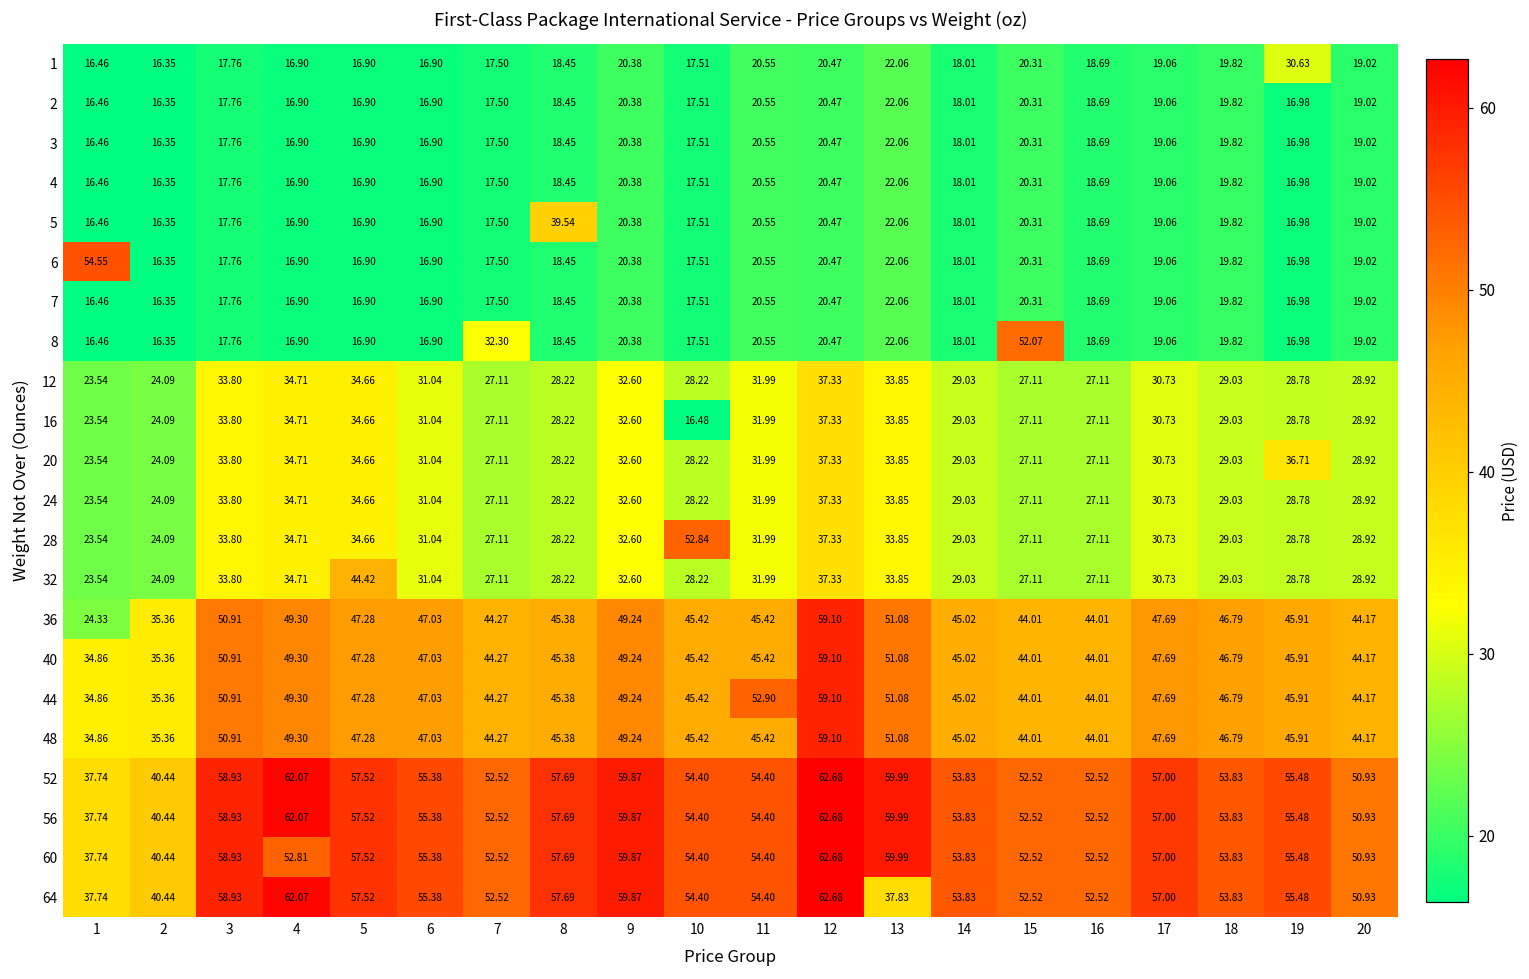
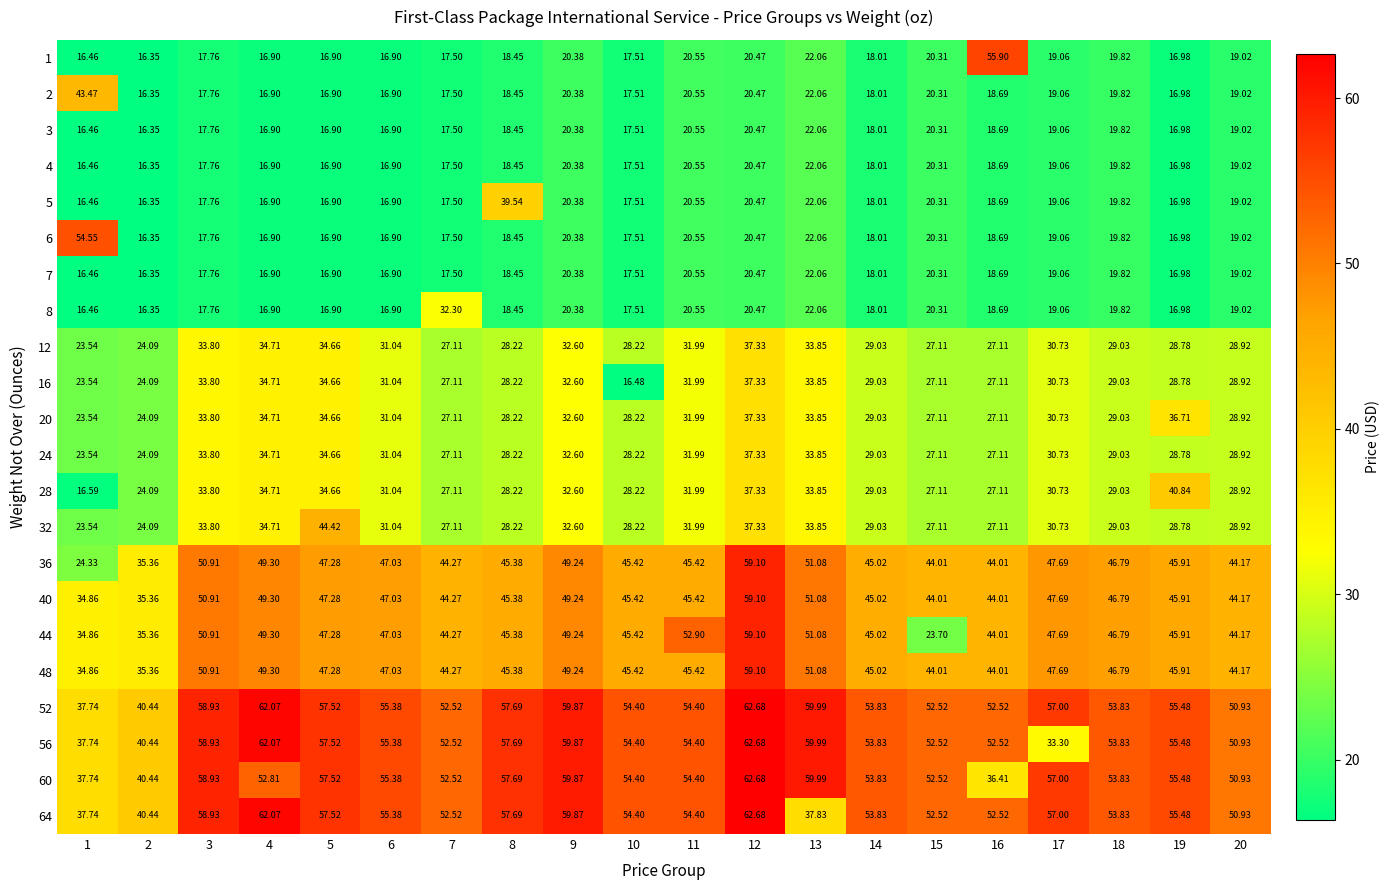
  {
    "1": {
      "1": 16.46,
      "2": 16.35,
      "3": 17.76,
      "4": 16.90,
      "5": 16.90,
      "6": 16.90,
      "7": 17.50,
      "8": 18.45,
      "9": 20.38,
      "10": 17.51,
      "11": 20.55,
      "12": 20.47,
      "13": 22.06,
      "14": 18.01,
      "15": 20.31,
-     "16": 18.69,
+     "16": 55.90,
      "17": 19.06,
      "18": 19.82,
-     "19": 30.63,
+     "19": 16.98,
      "20": 19.02
    },
    "2": {
-     "1": 16.46,
+     "1": 43.47,
      "2": 16.35,
      "3": 17.76,
      "4": 16.90,
      "5": 16.90,
      "6": 16.90,
      "7": 17.50,
      "8": 18.45,
      "9": 20.38,
      "10": 17.51,
      "11": 20.55,
      "12": 20.47,
      "13": 22.06,
      "14": 18.01,
      "15": 20.31,
      "16": 18.69,
      "17": 19.06,
      "18": 19.82,
      "19": 16.98,
      "20": 19.02
    },
    "8": {
      "1": 16.46,
      "2": 16.35,
      "3": 17.76,
      "4": 16.90,
      "5": 16.90,
      "6": 16.90,
      "7": 32.30,
      "8": 18.45,
      "9": 20.38,
      "10": 17.51,
      "11": 20.55,
      "12": 20.47,
      "13": 22.06,
      "14": 18.01,
-     "15": 52.07,
+     "15": 20.31,
      "16": 18.69,
      "17": 19.06,
      "18": 19.82,
      "19": 16.98,
      "20": 19.02
    },
    "28": {
-     "1": 23.54,
+     "1": 16.59,
      "2": 24.09,
      "3": 33.80,
      "4": 34.71,
      "5": 34.66,
      "6": 31.04,
      "7": 27.11,
      "8": 28.22,
      "9": 32.60,
-     "10": 52.84,
+     "10": 28.22,
      "11": 31.99,
      "12": 37.33,
      "13": 33.85,
      "14": 29.03,
      "15": 27.11,
      "16": 27.11,
      "17": 30.73,
      "18": 29.03,
-     "19": 28.78,
+     "19": 40.84,
      "20": 28.92
    },
    "44": {
      "1": 34.86,
      "2": 35.36,
      "3": 50.91,
      "4": 49.30,
      "5": 47.28,
      "6": 47.03,
      "7": 44.27,
      "8": 45.38,
      "9": 49.24,
      "10": 45.42,
      "11": 52.90,
      "12": 59.10,
      "13": 51.08,
      "14": 45.02,
-     "15": 44.01,
+     "15": 23.70,
      "16": 44.01,
      "17": 47.69,
      "18": 46.79,
      "19": 45.91,
      "20": 44.17
    },
    "56": {
      "1": 37.74,
      "2": 40.44,
      "3": 58.93,
      "4": 62.07,
      "5": 57.52,
      "6": 55.38,
      "7": 52.52,
      "8": 57.69,
      "9": 59.87,
      "10": 54.40,
      "11": 54.40,
      "12": 62.68,
      "13": 59.99,
      "14": 53.83,
      "15": 52.52,
      "16": 52.52,
-     "17": 57.00,
+     "17": 33.30,
      "18": 53.83,
      "19": 55.48,
      "20": 50.93
    },
    "60": {
      "1": 37.74,
      "2": 40.44,
      "3": 58.93,
      "4": 52.81,
      "5": 57.52,
      "6": 55.38,
      "7": 52.52,
      "8": 57.69,
      "9": 59.87,
      "10": 54.40,
      "11": 54.40,
      "12": 62.68,
      "13": 59.99,
      "14": 53.83,
      "15": 52.52,
-     "16": 52.52,
+     "16": 36.41,
      "17": 57.00,
      "18": 53.83,
      "19": 55.48,
      "20": 50.93
    }
  }
